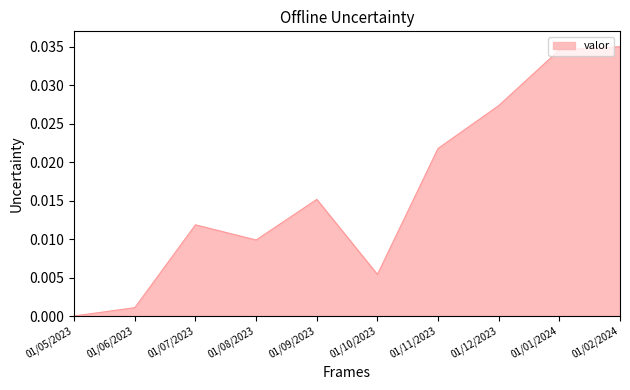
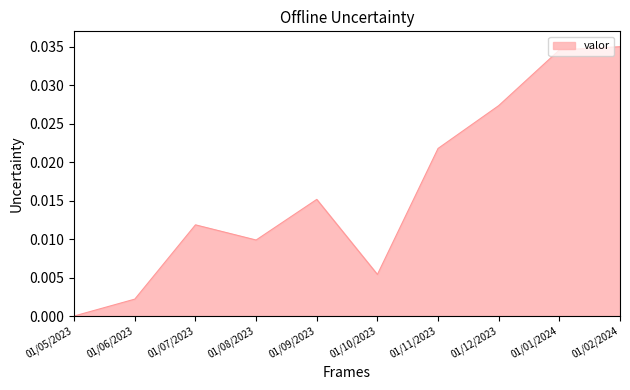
  {
    "01/05/2023": 0.000,
-   "01/06/2023": 0.001,
+   "01/06/2023": 0.002,
    "01/07/2023": 0.012,
    "01/08/2023": 0.010,
    "01/09/2023": 0.015,
    "01/10/2023": 0.005,
    "01/11/2023": 0.022,
    "01/12/2023": 0.027,
    "01/02/2024": 0.035
  }
